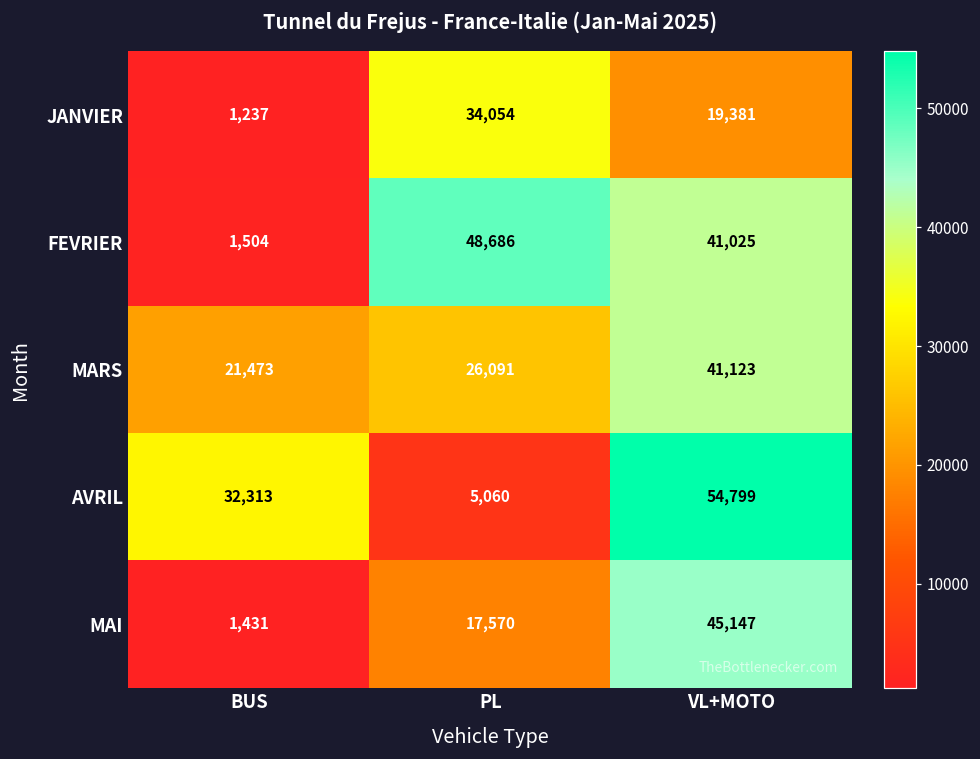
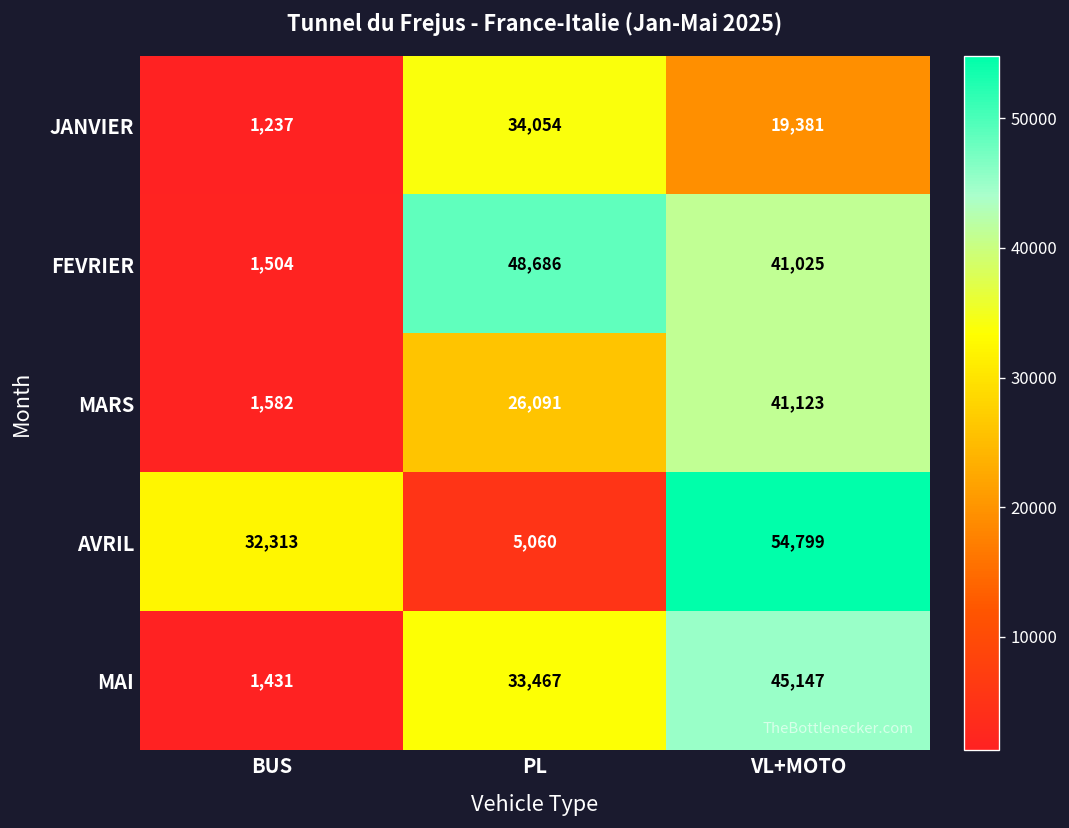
  {
    "JANVIER": {
      "BUS": "1,237",
      "PL": "34,054",
      "VL+MOTO": "19,381"
    },
    "FEVRIER": {
      "BUS": "1,504",
      "PL": "48,686",
      "VL+MOTO": "41,025"
    },
    "MARS": {
-     "BUS": "21,473",
+     "BUS": "1,582",
      "PL": "26,091",
      "VL+MOTO": "41,123"
    },
    "AVRIL": {
      "BUS": "32,313",
      "PL": "5,060",
      "VL+MOTO": "54,799"
    },
    "MAI": {
      "BUS": "1,431",
-     "PL": "17,570"
+     "PL": "33,467"
    }
  }
